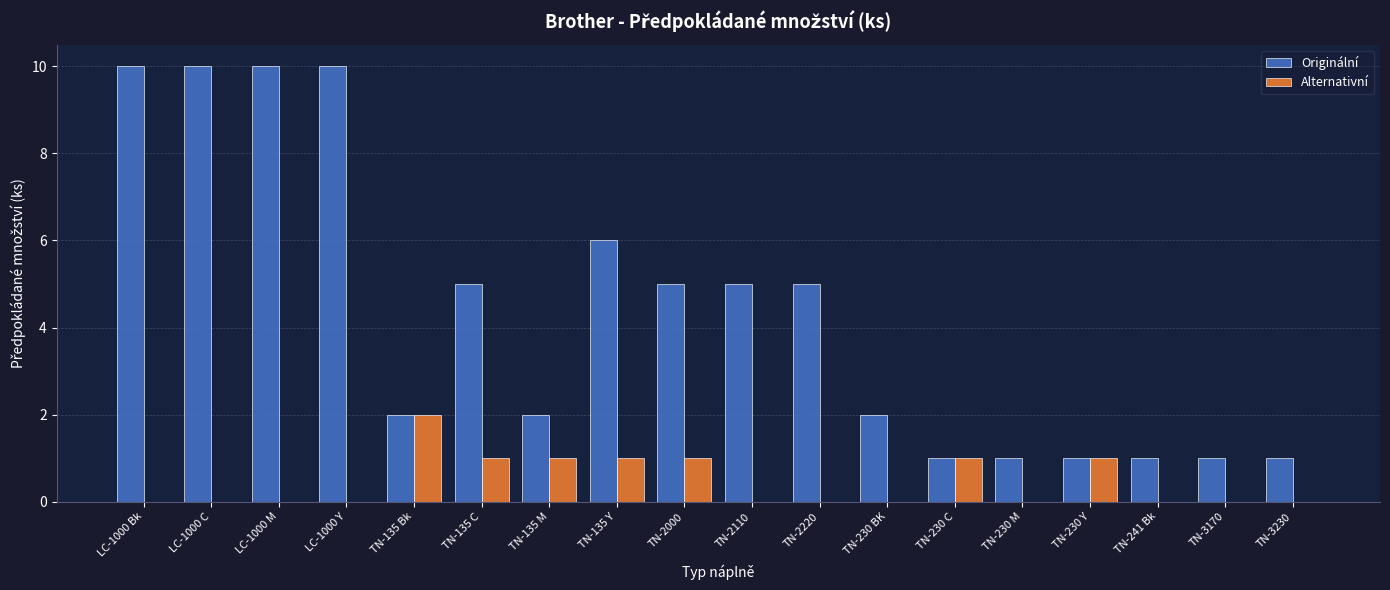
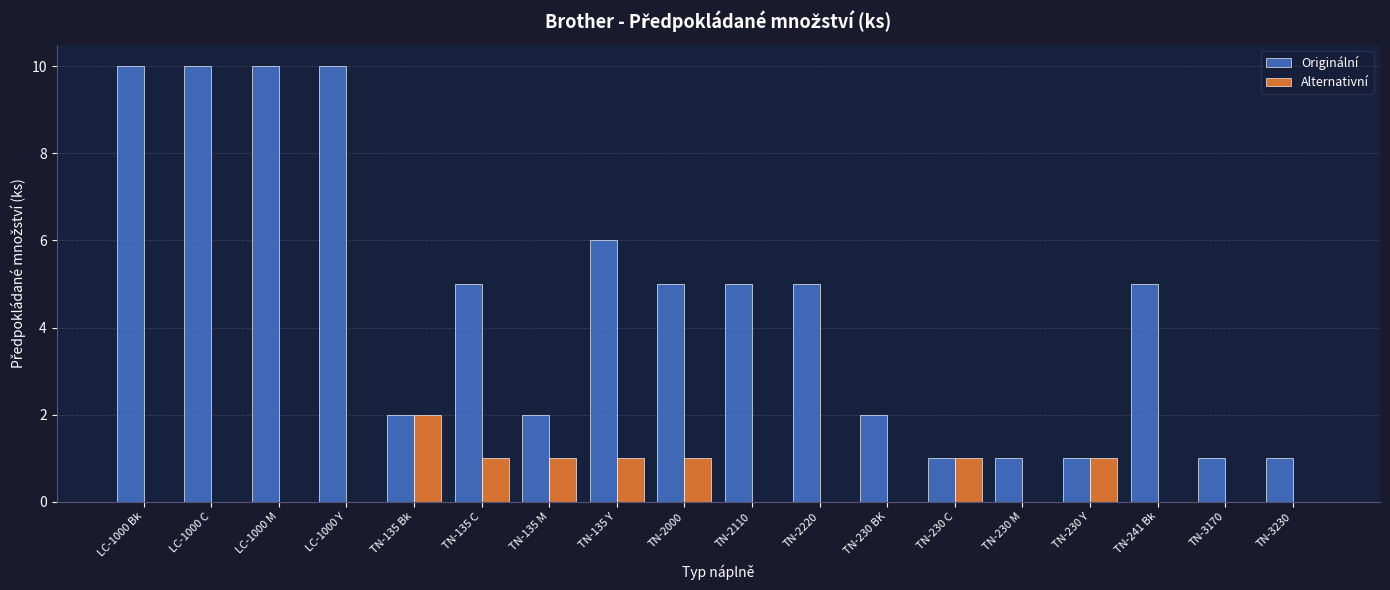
  {
    "Originální": {
      "LC-1000 Bk": 10,
      "LC-1000 C": 10,
      "LC-1000 M": 10,
      "LC-1000 Y": 10,
      "TN-135 Bk": 2,
      "TN-135 C": 5,
      "TN-135 M": 2,
      "TN-135 Y": 6,
      "TN-2000": 5,
      "TN-2110": 5,
      "TN-2220": 5,
      "TN-230 BK": 2,
      "TN-230 C": 1,
      "TN-230 M": 1,
      "TN-230 Y": 1,
-     "TN-241 Bk": 1,
+     "TN-241 Bk": 5,
      "TN-3170": 1,
      "TN-3230": 1
    },
    "Alternativní": {
      "LC-1000 Bk": 0,
      "LC-1000 C": 0,
      "LC-1000 M": 0,
      "LC-1000 Y": 0,
      "TN-135 Bk": 2,
      "TN-135 C": 1,
      "TN-135 M": 1,
      "TN-135 Y": 1,
      "TN-2000": 1,
      "TN-2110": 0,
      "TN-2220": 0,
      "TN-230 BK": 0,
      "TN-230 C": 1,
      "TN-230 M": 0,
      "TN-230 Y": 1,
      "TN-241 Bk": 0,
      "TN-3170": 0,
      "TN-3230": 0
    }
  }
